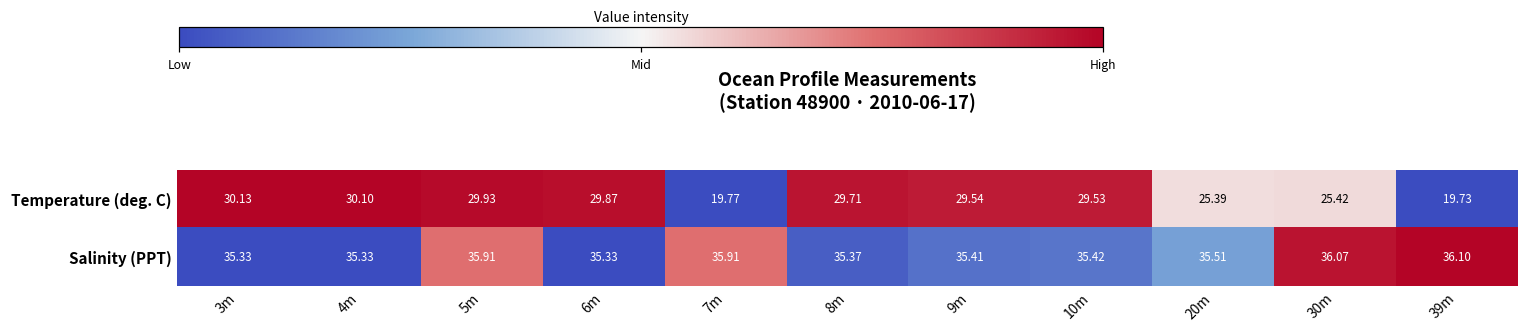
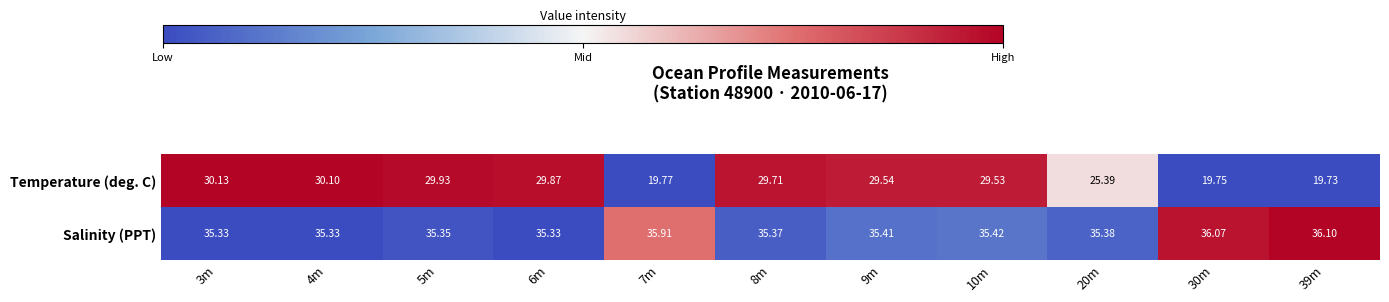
  {
    "Temperature (deg. C)": {
      "3m": 30.13,
      "4m": 30.10,
      "5m": 29.93,
      "6m": 29.87,
      "7m": 19.77,
      "8m": 29.71,
      "9m": 29.54,
      "10m": 29.53,
      "20m": 25.39,
-     "30m": 25.42,
+     "30m": 19.75,
      "39m": 19.73
    },
    "Salinity (PPT)": {
      "3m": 35.33,
      "4m": 35.33,
-     "5m": 35.91,
+     "5m": 35.35,
      "6m": 35.33,
      "7m": 35.91,
      "8m": 35.37,
      "9m": 35.41,
      "10m": 35.42,
-     "20m": 35.51,
+     "20m": 35.38,
      "30m": 36.07,
      "39m": 36.10
    }
  }
